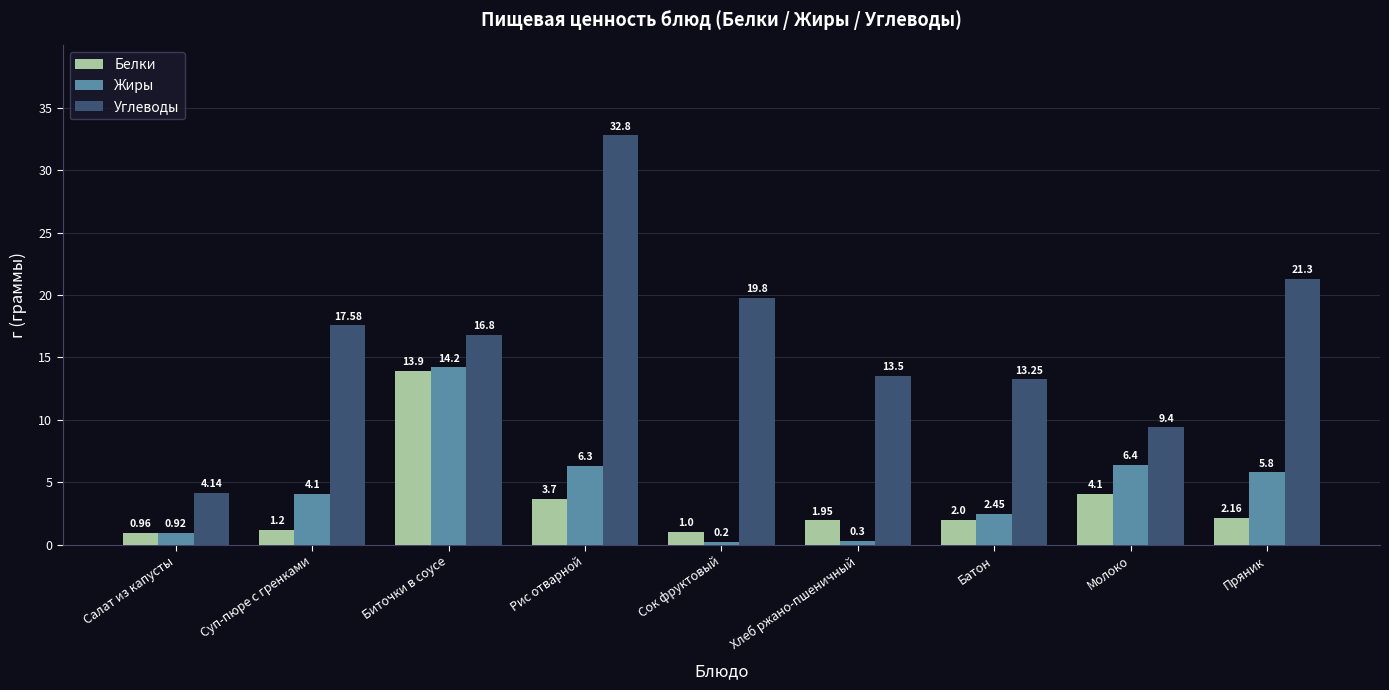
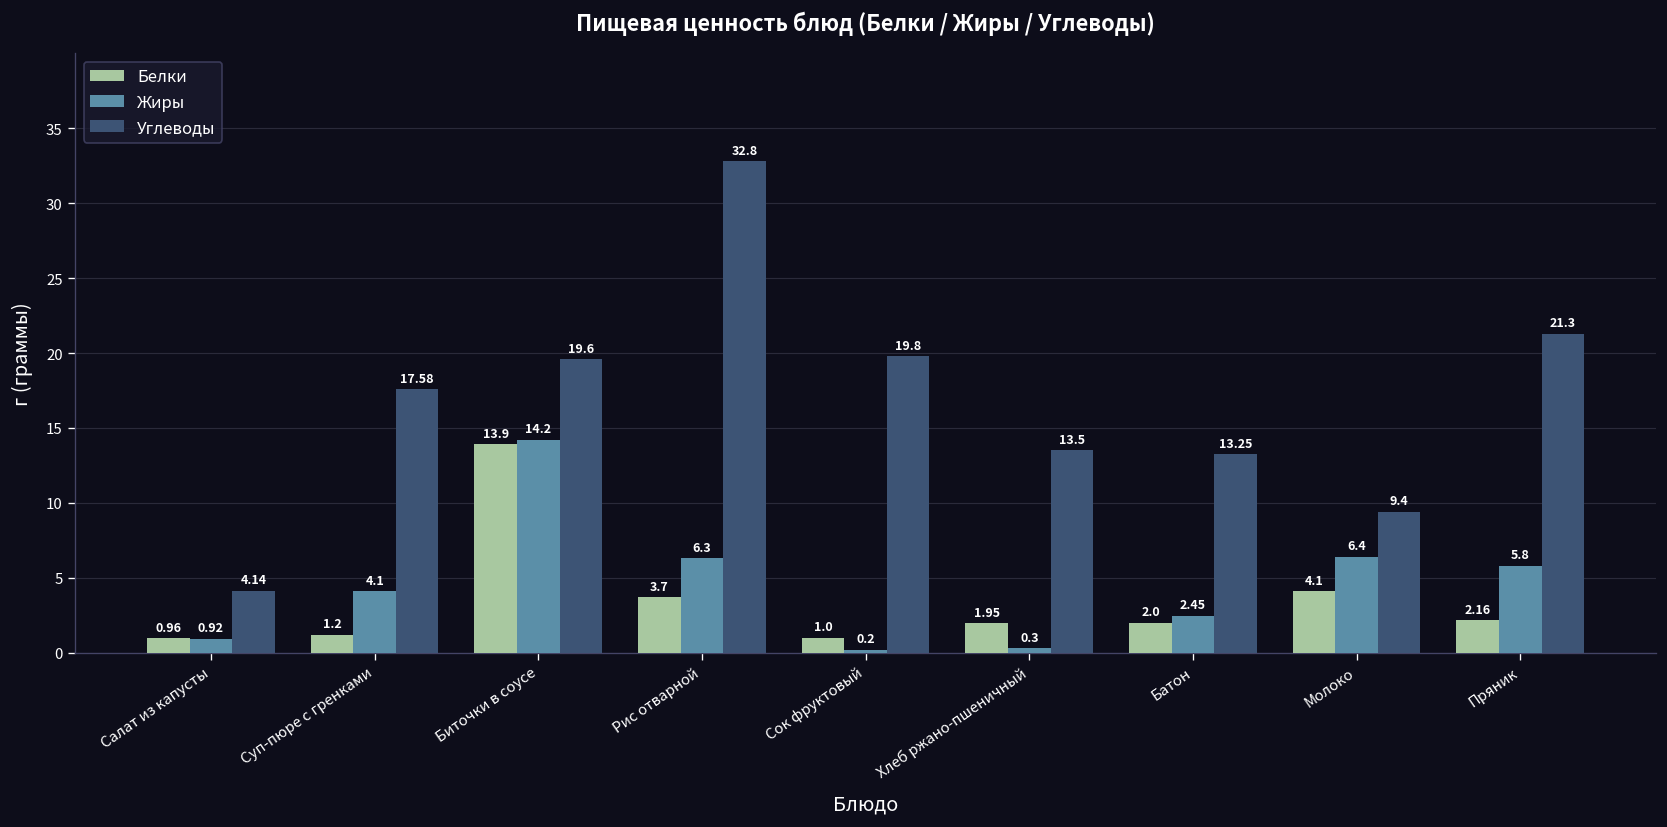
  {
    "Белки": {
      "Салат из капусты": 0.96,
      "Суп-пюре с гренками": 1.2,
      "Биточки в соусе": 13.9,
      "Рис отварной": 3.7,
      "Сок фруктовый": 1.0,
      "Хлеб ржано-пшеничный": 1.95,
      "Батон": 2.0,
      "Молоко": 4.1,
      "Пряник": 2.16
    },
    "Жиры": {
      "Салат из капусты": 0.92,
      "Суп-пюре с гренками": 4.1,
      "Биточки в соусе": 14.2,
      "Рис отварной": 6.3,
      "Сок фруктовый": 0.2,
      "Хлеб ржано-пшеничный": 0.3,
      "Батон": 2.45,
      "Молоко": 6.4,
      "Пряник": 5.8
    },
    "Углеводы": {
      "Салат из капусты": 4.14,
      "Суп-пюре с гренками": 17.58,
-     "Биточки в соусе": 16.8,
+     "Биточки в соусе": 19.6,
      "Рис отварной": 32.8,
      "Сок фруктовый": 19.8,
      "Хлеб ржано-пшеничный": 13.5,
      "Батон": 13.25,
      "Молоко": 9.4,
      "Пряник": 21.3
    }
  }
